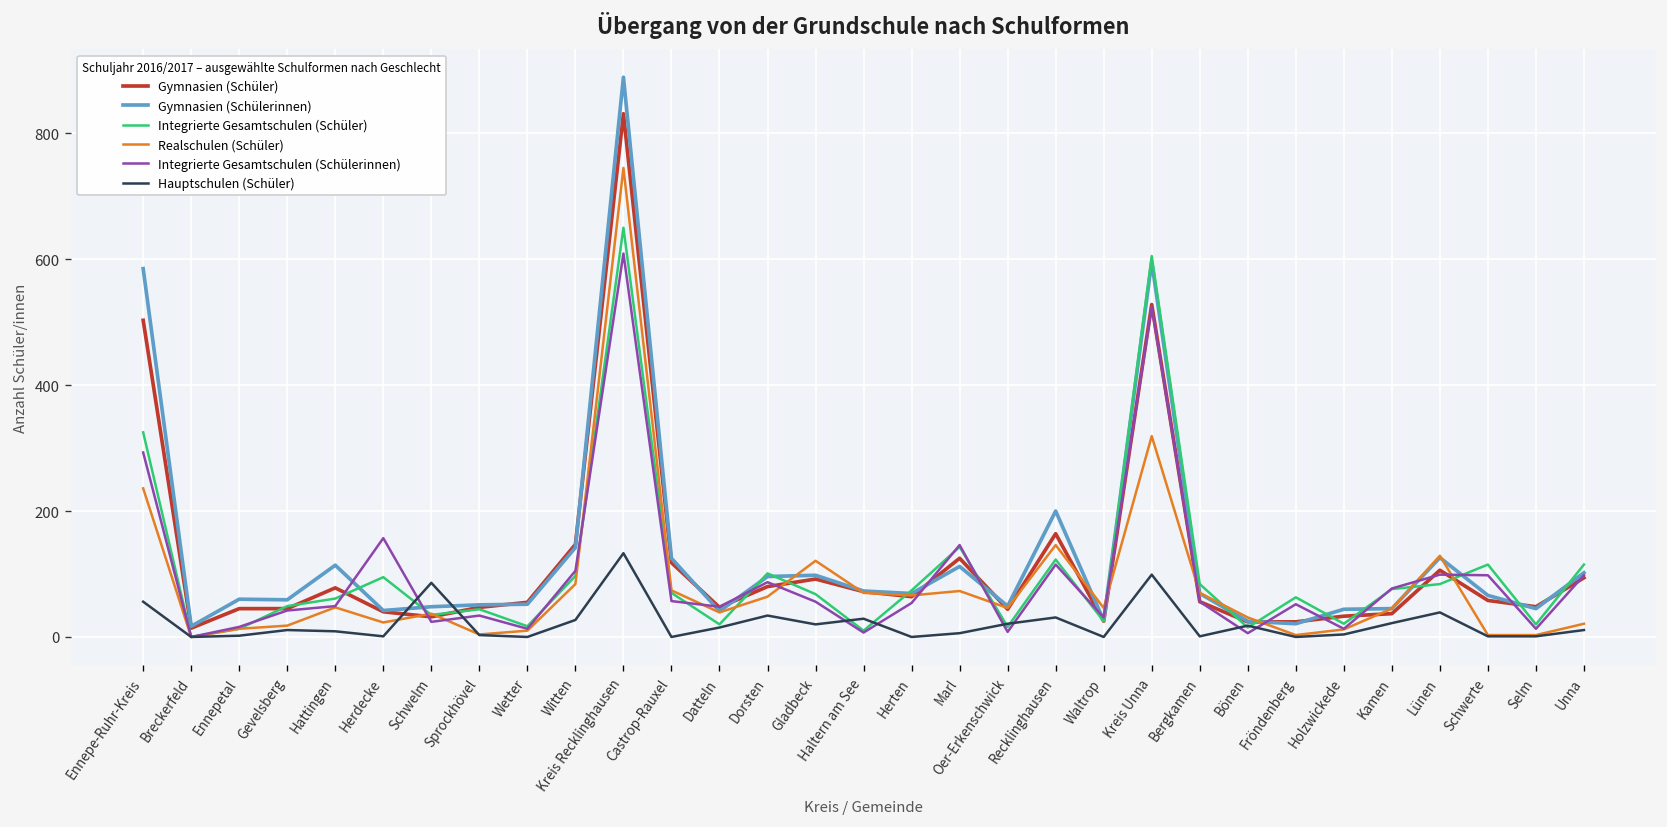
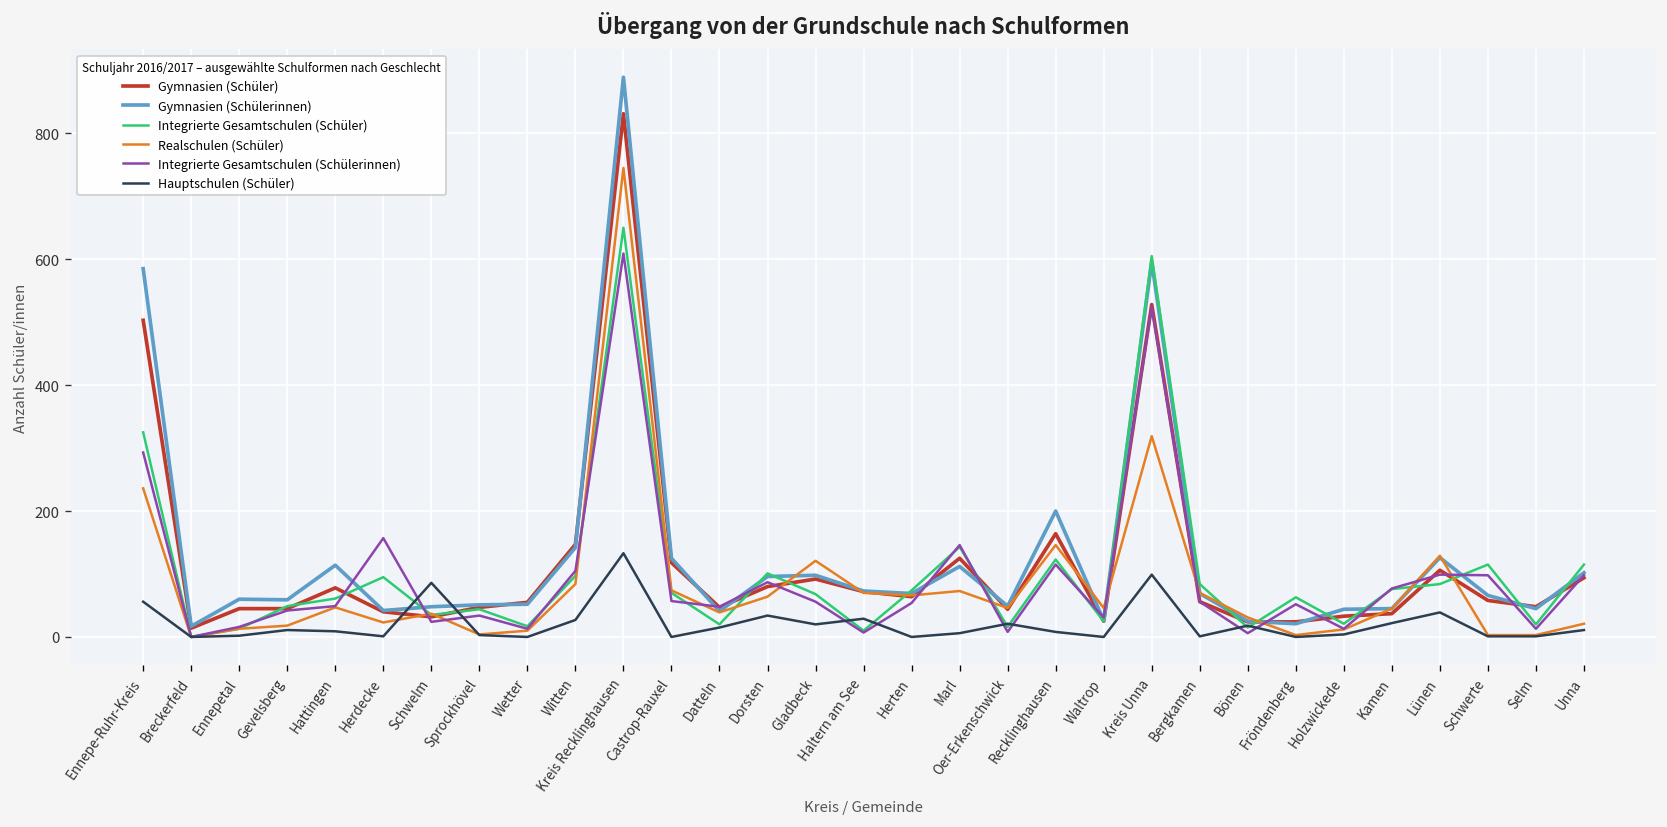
  {
    "Gymnasien (Schüler)": {
      "Ennepe-Ruhr-Kreis": 500,
      "Ennepetal": 50,
      "Hattingen": 80,
      "Witten": 150,
      "Kreis Recklinghausen": 830,
      "Castrop-Rauxel": 120,
      "Dorsten": 80,
      "Gladbeck": 90,
      "Marl": 130,
      "Recklinghausen": 160,
      "Holzwickede": 30,
      "Kamen": 40,
      "Lünen": 110,
      "Schwerte": 60
    },
    "Gymnasien (Schülerinnen)": {
      "Ennepe-Ruhr-Kreis": 590,
      "Ennepetal": 60,
      "Gevelsberg": 60,
      "Hattingen": 110,
      "Schwelm": 50,
      "Witten": 140,
      "Kreis Recklinghausen": 890,
      "Castrop-Rauxel": 130,
      "Dorsten": 100,
      "Gladbeck": 100,
      "Marl": 110,
      "Recklinghausen": 200,
      "Kreis Unna": 600,
      "Holzwickede": 40,
      "Schwerte": 70
    },
    "Integrierte Gesamtschulen (Schüler)": {
      "Ennepe-Ruhr-Kreis": 330,
      "Hattingen": 60,
      "Herdecke": 100,
      "Witten": 100,
      "Kreis Recklinghausen": 650,
      "Datteln": 20,
      "Dorsten": 100,
      "Gladbeck": 70,
      "Herten": 70,
      "Oer-Erkenschwick": 20,
      "Recklinghausen": 120,
      "Kreis Unna": 610,
      "Bergkamen": 80,
      "Fröndenberg": 60,
      "Holzwickede": 20,
      "Lünen": 80,
      "Schwerte": 120,
      "Selm": 20,
      "Unna": 120
    },
    "Realschulen (Schüler)": {
      "Ennepe-Ruhr-Kreis": 240,
      "Gevelsberg": 20,
      "Herdecke": 20,
      "Witten": 80,
      "Kreis Recklinghausen": 750,
      "Dorsten": 60,
      "Gladbeck": 120,
      "Marl": 70,
      "Recklinghausen": 150,
      "Waltrop": 50,
      "Kreis Unna": 320,
      "Bönen": 30,
      "Unna": 20
    },
    "Integrierte Gesamtschulen (Schülerinnen)": {
      "Ennepe-Ruhr-Kreis": 290,
      "Herdecke": 160,
      "Schwelm": 20,
      "Sprockhövel": 30,
      "Witten": 110,
      "Kreis Recklinghausen": 610,
      "Castrop-Rauxel": 60,
      "Dorsten": 90,
      "Gladbeck": 60,
      "Herten": 50,
      "Oer-Erkenschwick": 10,
      "Recklinghausen": 120,
      "Waltrop": 30,
      "Bönen": 10,
      "Fröndenberg": 50,
      "Lünen": 100,
      "Schwerte": 100,
      "Selm": 10
    },
    "Hauptschulen (Schüler)": {
      "Ennepe-Ruhr-Kreis": 60,
      "Ennepetal": 0,
      "Gevelsberg": 10,
      "Hattingen": 10,
      "Herdecke": 0,
      "Schwelm": 90,
      "Wetter": 0,
      "Witten": 30,
      "Kreis Recklinghausen": 130,
      "Castrop-Rauxel": 0,
      "Datteln": 20,
      "Dorsten": 30,
      "Gladbeck": 20,
      "Haltern am See": 30,
      "Herten": 0,
      "Marl": 10,
      "Oer-Erkenschwick": 20,
-     "Recklinghausen": 30,
+     "Recklinghausen": 10,
      "Waltrop": 0,
      "Kreis Unna": 100,
      "Bergkamen": 0,
      "Holzwickede": 0,
      "Kamen": 20,
      "Lünen": 40,
      "Unna": 10
    }
  }
